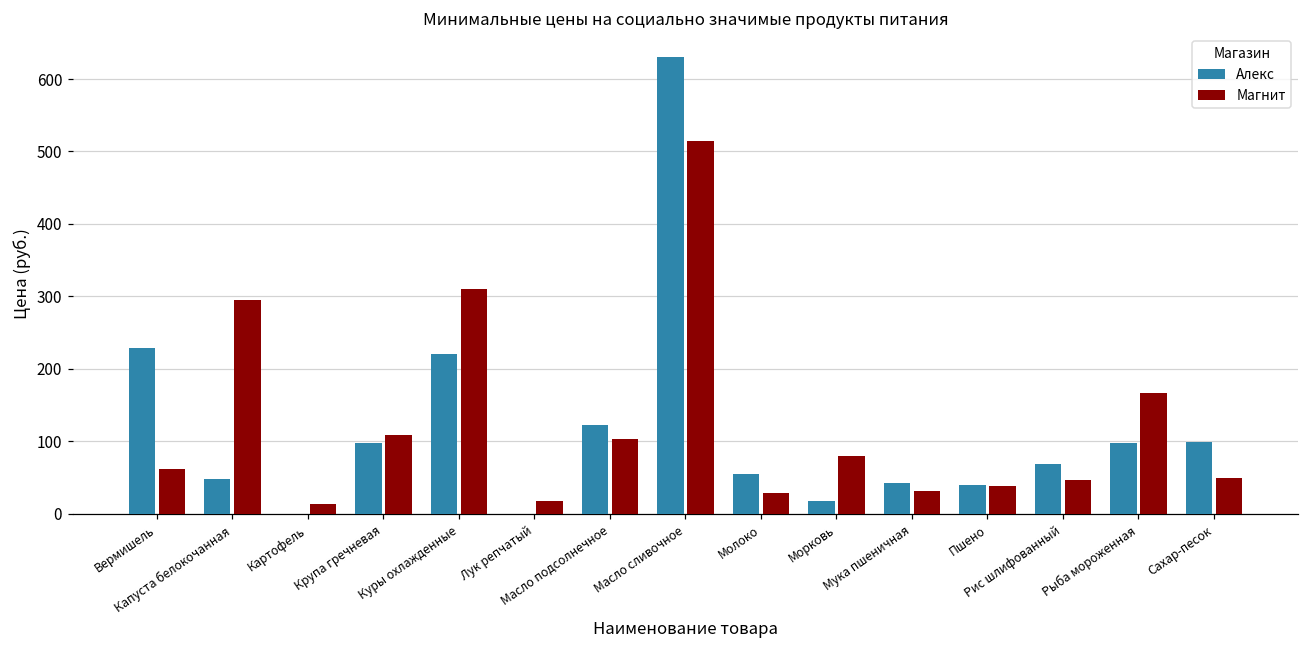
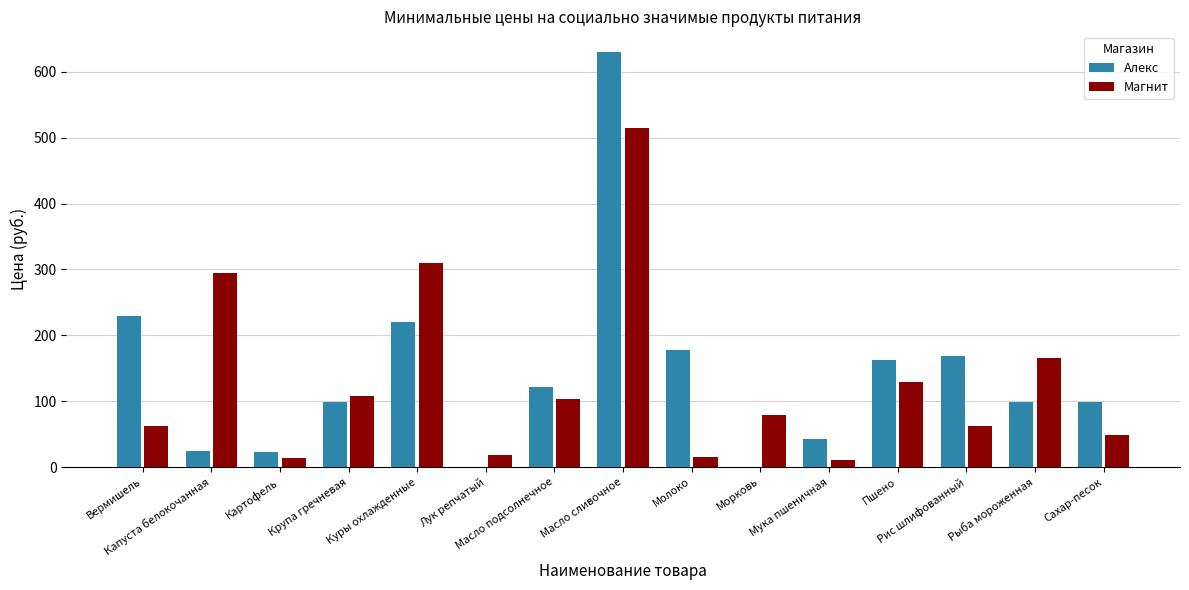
  {
    "Алекс": {
      "Вермишель": 230,
-     "Капуста белокочанная": 50,
-     "Картофель": 0,
+     "Капуста белокочанная": 30,
+     "Картофель": 20,
      "Крупа гречневая": 100,
      "Куры охлажденные": 220,
      "Лук репчатый": 0,
      "Масло подсолнечное": 120,
      "Масло сливочное": 630,
-     "Молоко": 60,
-     "Морковь": 20,
+     "Молоко": 180,
+     "Морковь": 0,
      "Мука пшеничная": 40,
-     "Пшено": 40,
-     "Рис шлифованный": 70,
+     "Пшено": 160,
+     "Рис шлифованный": 170,
      "Рыба мороженная": 100,
      "Сахар-песок": 100
    },
    "Магнит": {
      "Вермишель": 60,
      "Капуста белокочанная": 300,
      "Картофель": 10,
      "Крупа гречневая": 110,
      "Куры охлажденные": 310,
      "Лук репчатый": 20,
      "Масло подсолнечное": 100,
      "Масло сливочное": 510,
-     "Молоко": 30,
+     "Молоко": 20,
      "Морковь": 80,
-     "Мука пшеничная": 30,
-     "Пшено": 40,
-     "Рис шлифованный": 50,
+     "Мука пшеничная": 10,
+     "Пшено": 130,
+     "Рис шлифованный": 60,
      "Рыба мороженная": 170,
      "Сахар-песок": 50
    }
  }
